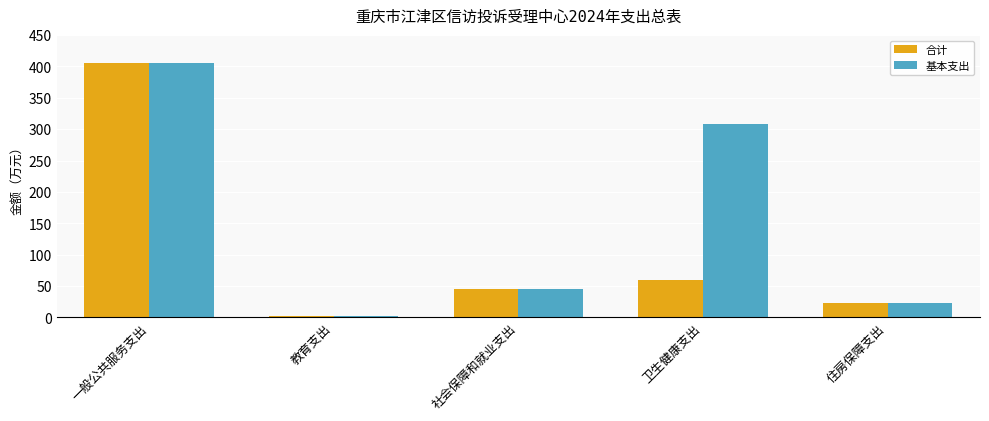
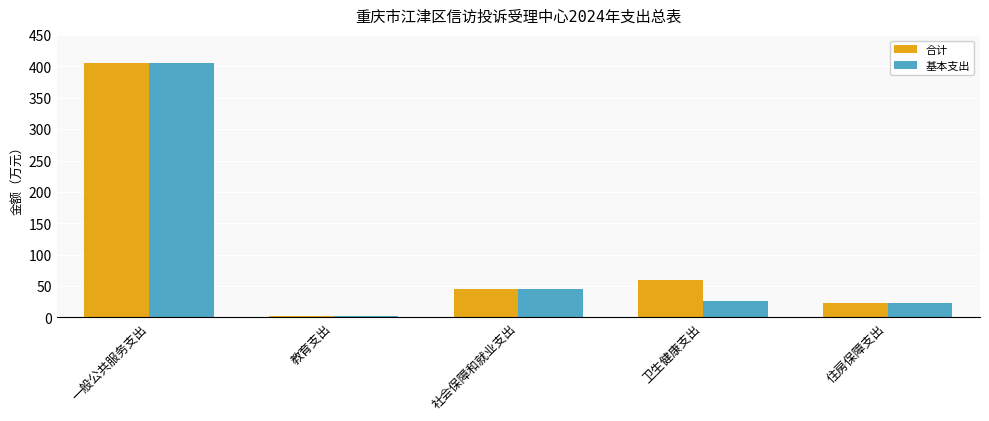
  {
    "合计": {
      "一般公共服务支出": 410,
      "社会保障和就业支出": 40,
      "卫生健康支出": 60,
      "住房保障支出": 20
    },
    "基本支出": {
      "一般公共服务支出": 410,
      "社会保障和就业支出": 40,
-     "卫生健康支出": 310,
+     "卫生健康支出": 30,
      "住房保障支出": 20
    }
  }
